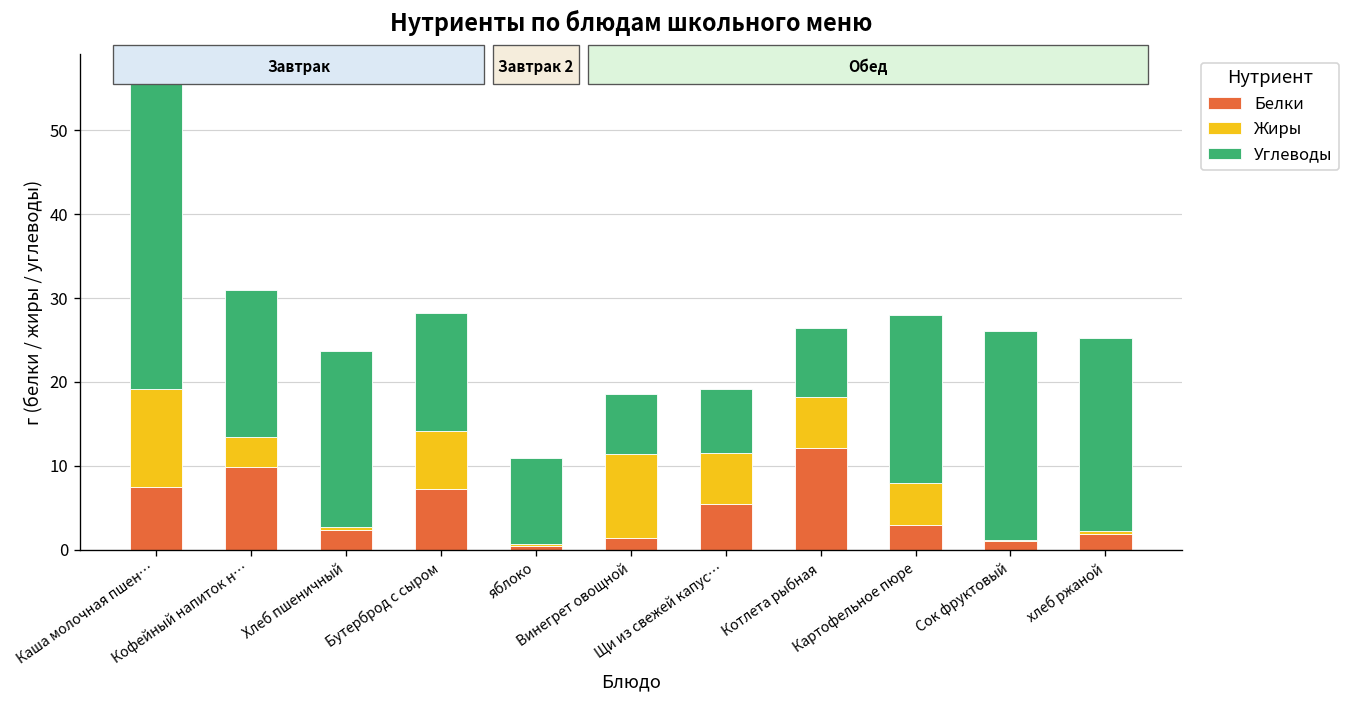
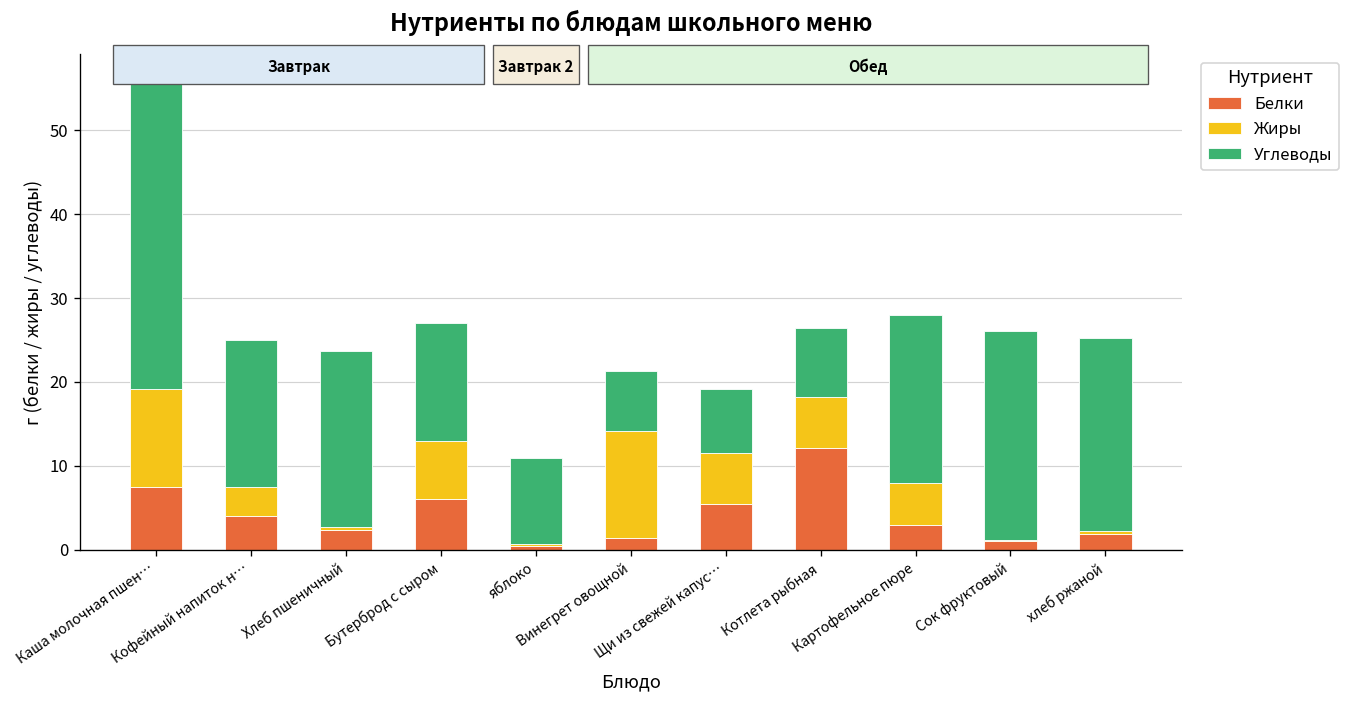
  {
    "Белки": {
      "Каша молочная пшен…": 8,
-     "Кофейный напиток н…": 10,
+     "Кофейный напиток н…": 4,
      "Хлеб пшеничный": 2,
-     "Бутерброд с сыром": 7,
+     "Бутерброд с сыром": 6,
      "яблоко": 0,
      "Винегрет овощной": 1,
      "Щи из свежей капус…": 6,
      "Котлета рыбная": 12,
      "Картофельное пюре": 3,
      "Сок фруктовый": 1,
      "хлеб ржаной": 2
    },
    "Жиры": {
      "Каша молочная пшен…": 12,
      "Кофейный напиток н…": 4,
      "Бутерброд с сыром": 7,
-     "Винегрет овощной": 10,
+     "Винегрет овощной": 13,
      "Щи из свежей капус…": 6,
      "Котлета рыбная": 6,
      "Картофельное пюре": 5
    },
    "Углеводы": {
      "Кофейный напиток н…": 18,
      "Хлеб пшеничный": 21,
      "Бутерброд с сыром": 14,
      "яблоко": 10,
      "Винегрет овощной": 7,
      "Щи из свежей капус…": 8,
      "Котлета рыбная": 8,
      "Картофельное пюре": 20,
      "Сок фруктовый": 25,
      "хлеб ржаной": 23
    }
  }
